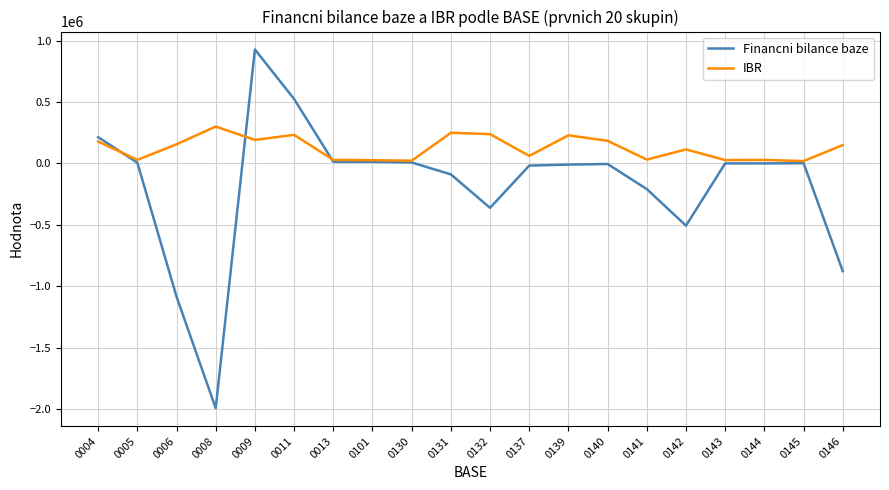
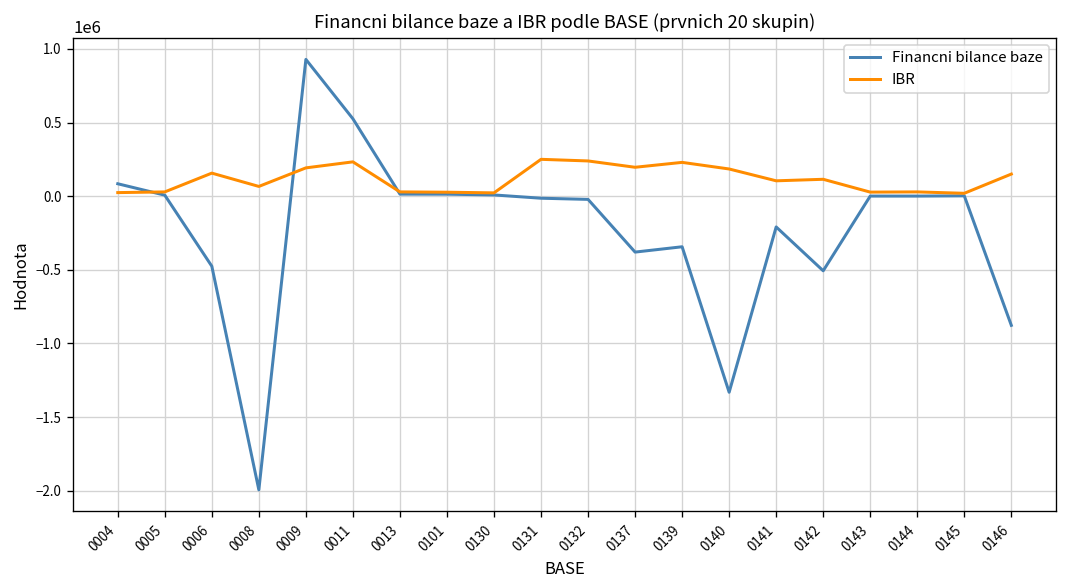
  {
    "Financni bilance baze": {
-     "0004": 210000,
+     "0004": 80000,
      "0005": 10000,
-     "0006": -1080000,
+     "0006": -480000,
      "0008": -1990000,
      "0009": 930000,
      "0011": 530000,
-     "0131": -90000,
-     "0132": -360000,
-     "0137": -20000,
-     "0139": -10000,
-     "0140": 0,
+     "0131": -10000,
+     "0132": -20000,
+     "0137": -380000,
+     "0139": -340000,
+     "0140": -1330000,
      "0141": -210000,
      "0142": -510000,
      "0143": 0,
      "0144": 0,
      "0146": -880000
    },
    "IBR": {
-     "0004": 180000,
+     "0004": 20000,
      "0005": 30000,
      "0006": 160000,
-     "0008": 300000,
+     "0008": 70000,
      "0009": 190000,
      "0011": 230000,
      "0131": 250000,
      "0132": 240000,
-     "0137": 60000,
+     "0137": 200000,
      "0139": 230000,
      "0140": 180000,
-     "0141": 30000,
+     "0141": 100000,
      "0142": 110000,
      "0143": 30000,
      "0144": 30000,
      "0146": 150000
    }
  }
